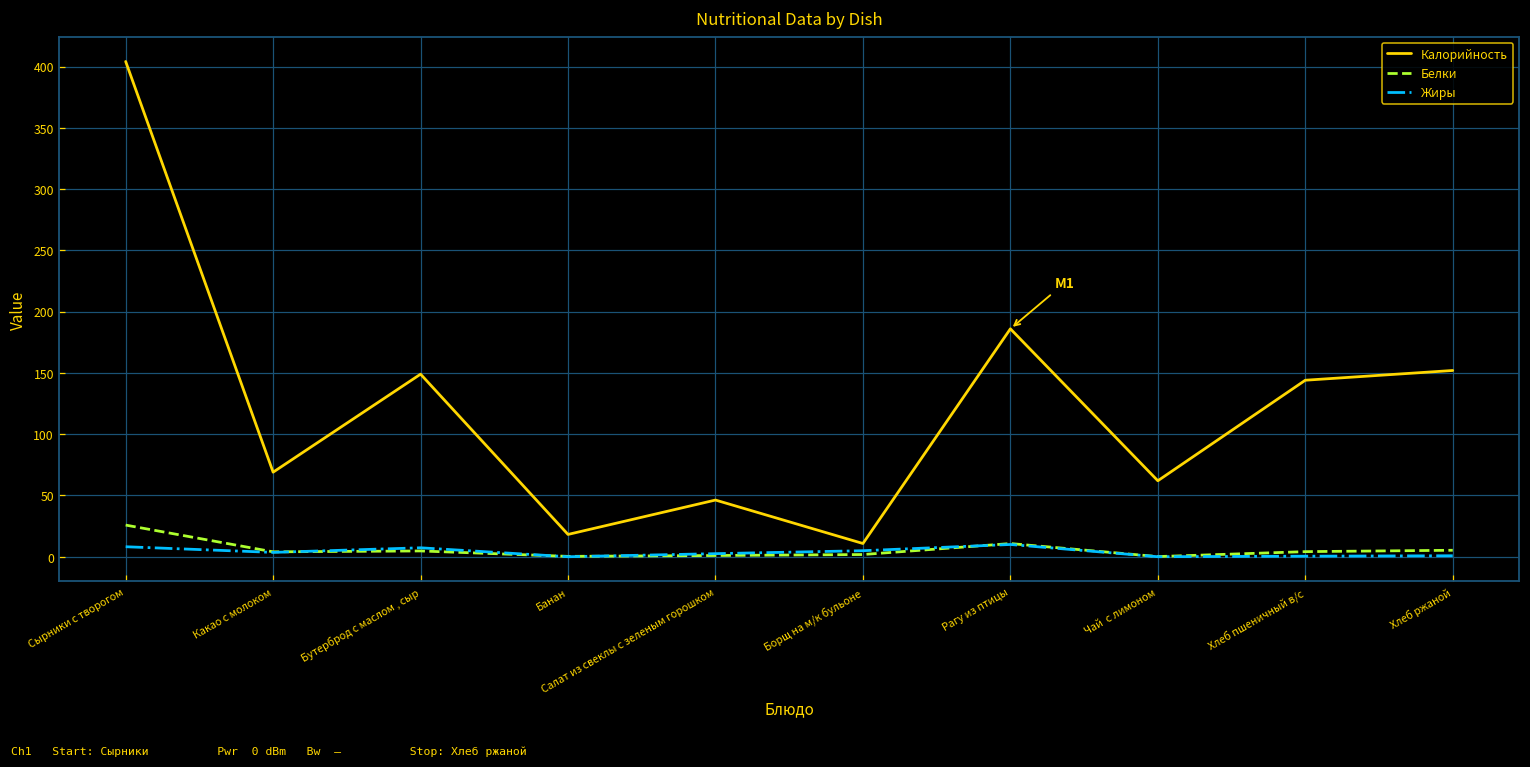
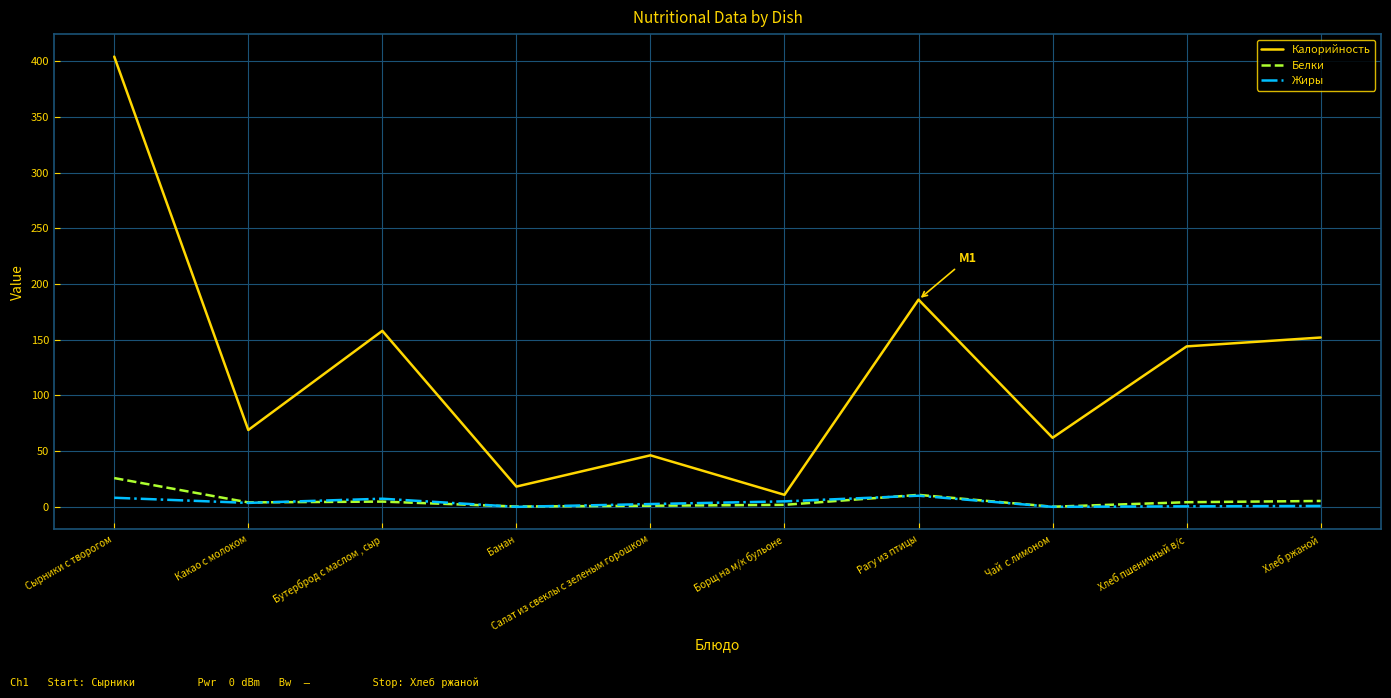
  {
    "Калорийность": {
      "Сырники с творогом": 404,
      "Какао с молоком": 69,
-     "Бутерброд с маслом , сыр": 149,
+     "Бутерброд с маслом , сыр": 158,
      "Банан": 18,
      "Салат из свеклы с зеленым горошком": 46,
      "Борщ на м/к бульоне": 11,
      "Рагу из птицы": 186,
      "Чай с лимоном": 62,
      "Хлеб пшеничный в/с": 144,
      "Хлеб ржаной": 152
    },
    "Белки": {
      "Сырники с творогом": 26,
      "Бутерброд с маслом , сыр": 5,
      "Борщ на м/к бульоне": 2,
      "Хлеб пшеничный в/с": 4,
      "Хлеб ржаной": 5
    },
    "Жиры": {
      "Сырники с творогом": 8,
      "Бутерброд с маслом , сыр": 7,
      "Борщ на м/к бульоне": 5,
      "Хлеб пшеничный в/с": 0,
      "Хлеб ржаной": 1
    }
  }
